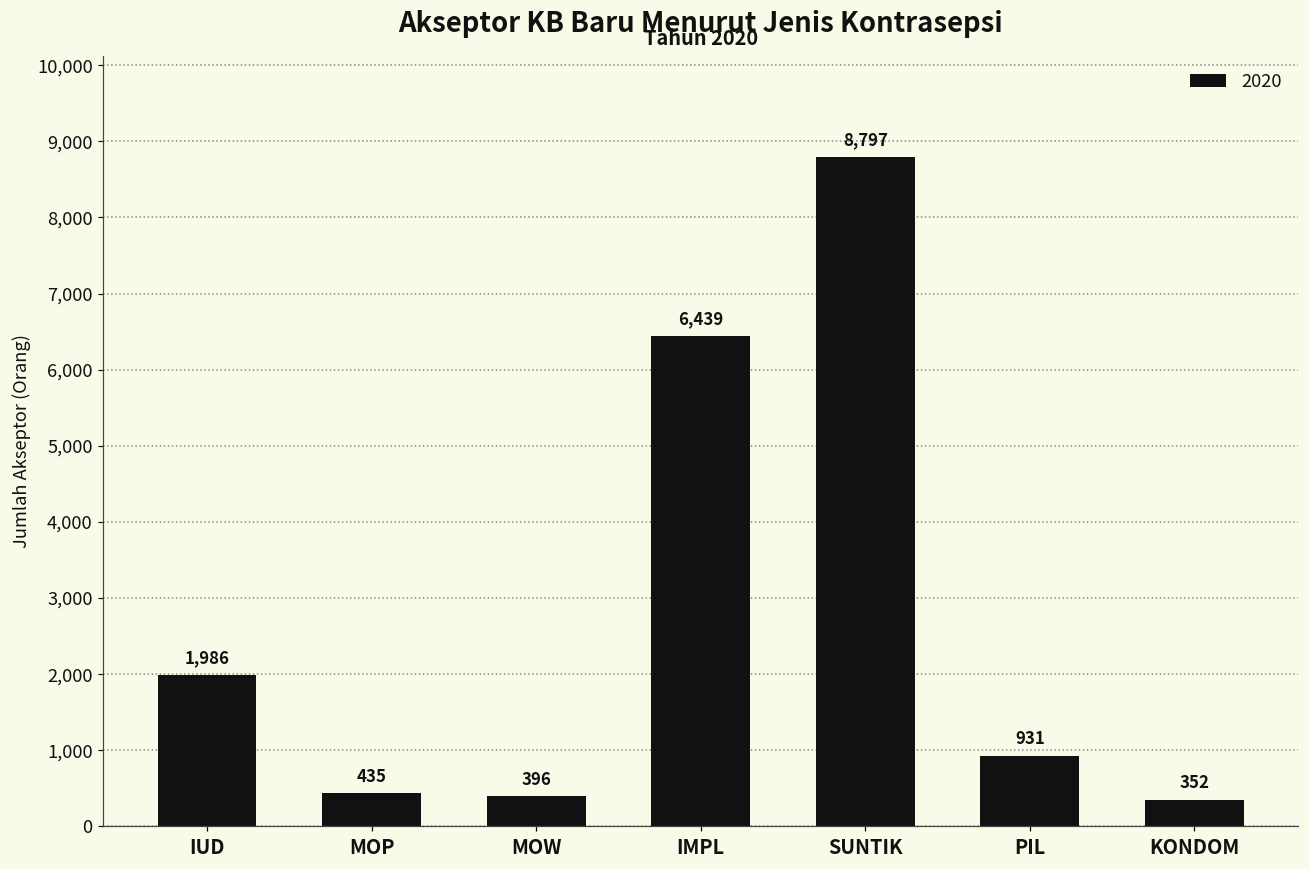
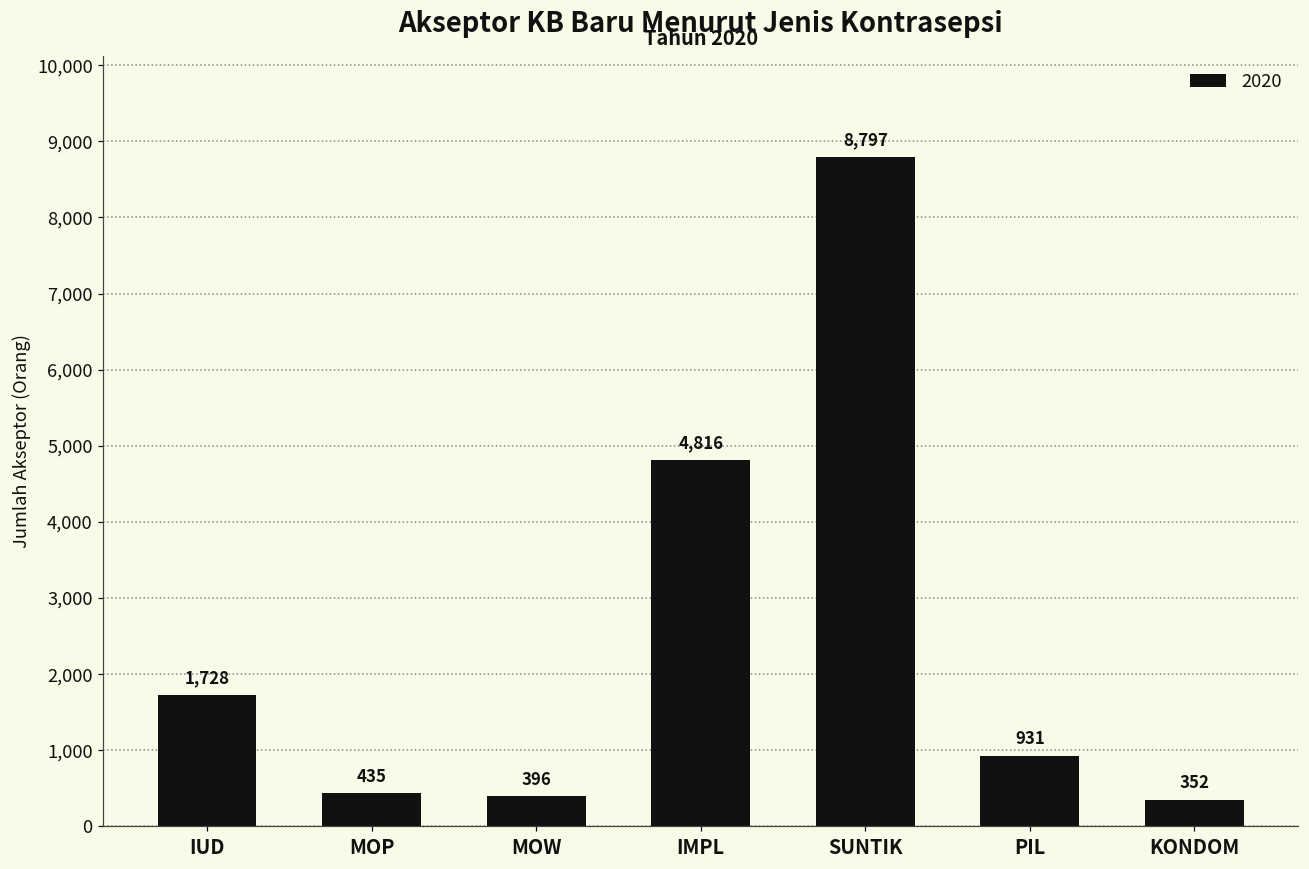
  {
-   "IUD": "1,986",
+   "IUD": "1,728",
    "MOP": "435",
    "MOW": "396",
-   "IMPL": "6,439",
+   "IMPL": "4,816",
    "SUNTIK": "8,797",
    "PIL": "931",
    "KONDOM": "352"
  }
